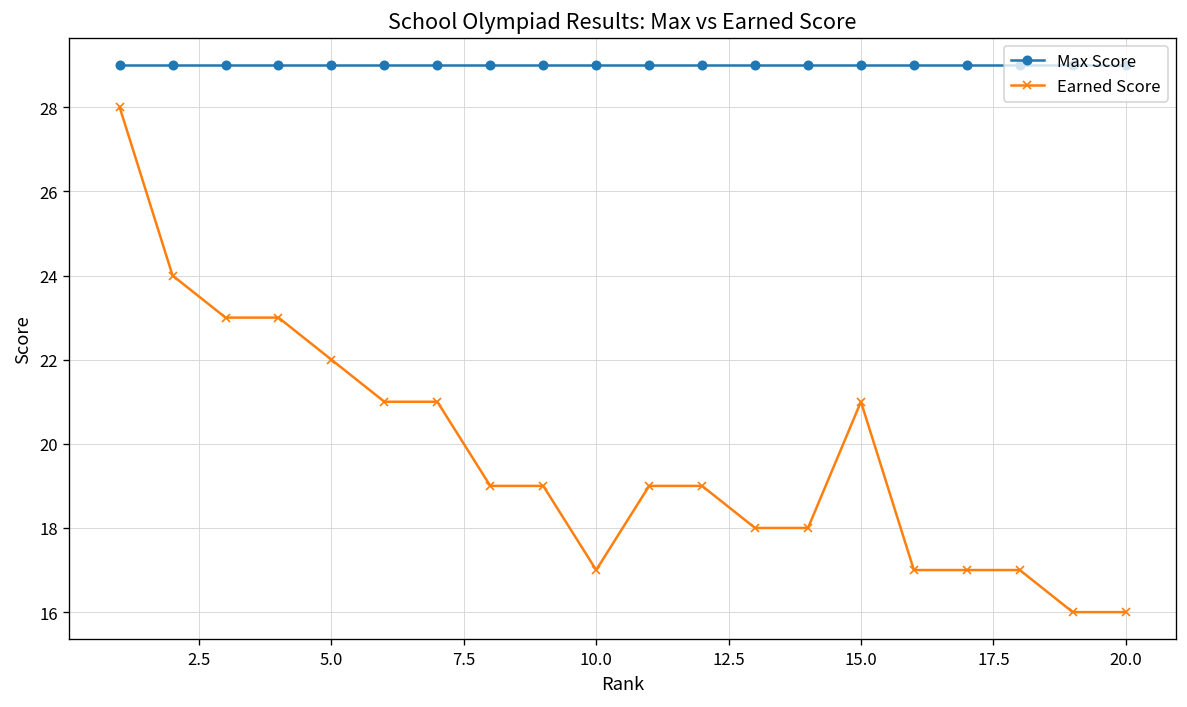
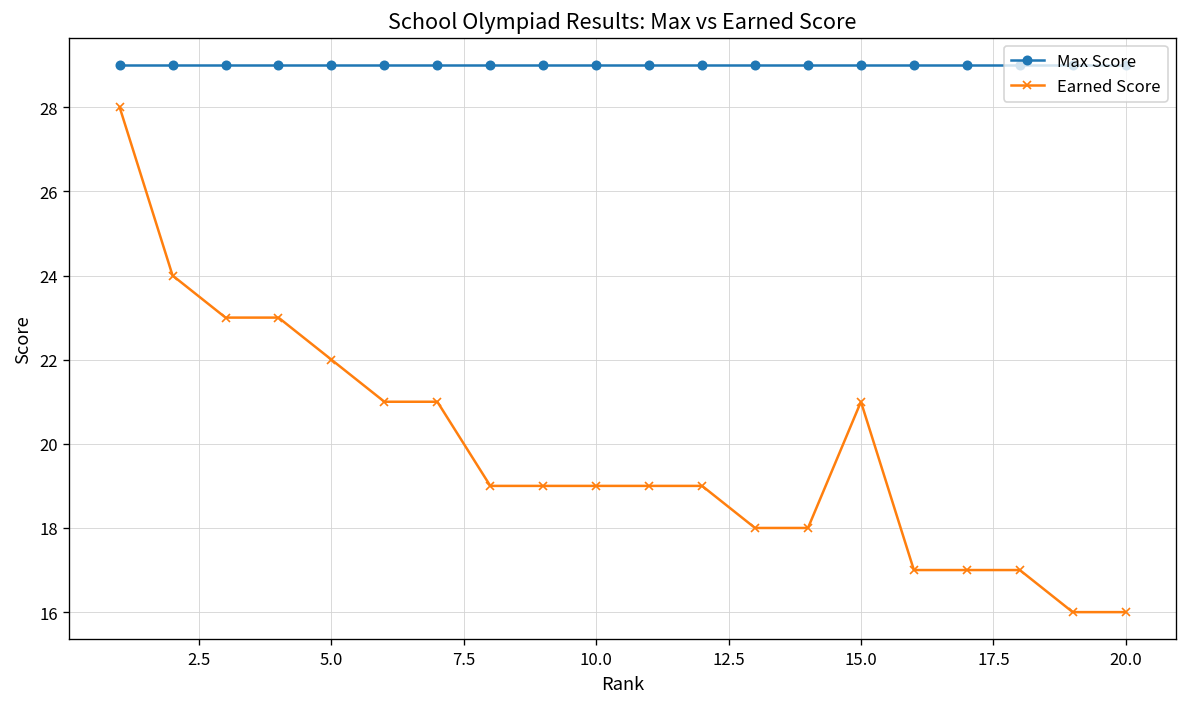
  {
    "Max Score": {
      "5.0": 29,
      "10.0": 29,
      "15.0": 29
    },
    "Earned Score": {
      "5.0": 22,
-     "10.0": 17,
+     "10.0": 19,
      "15.0": 21,
      "20.0": 16
    }
  }
